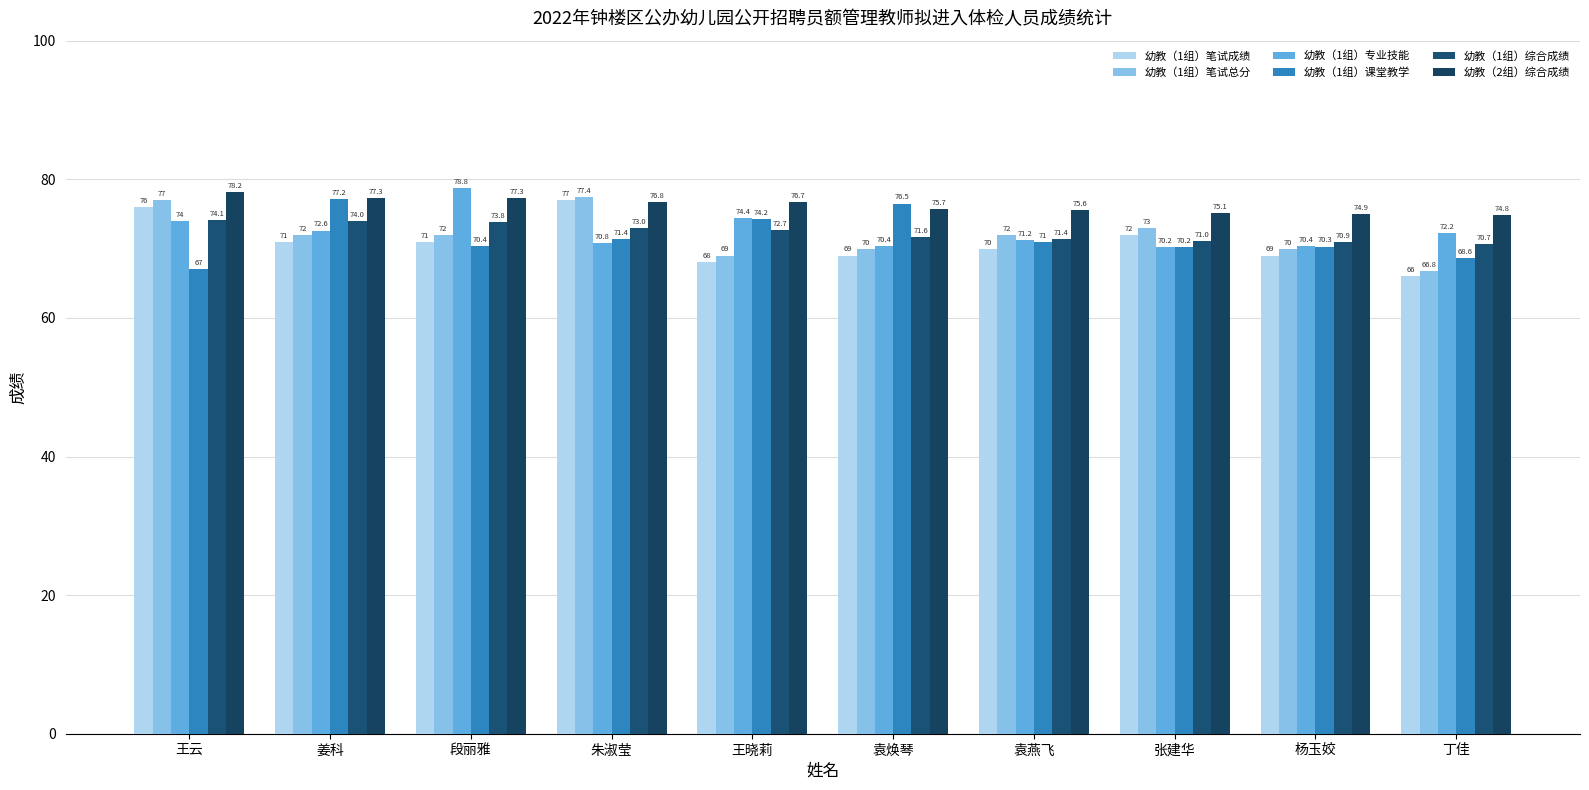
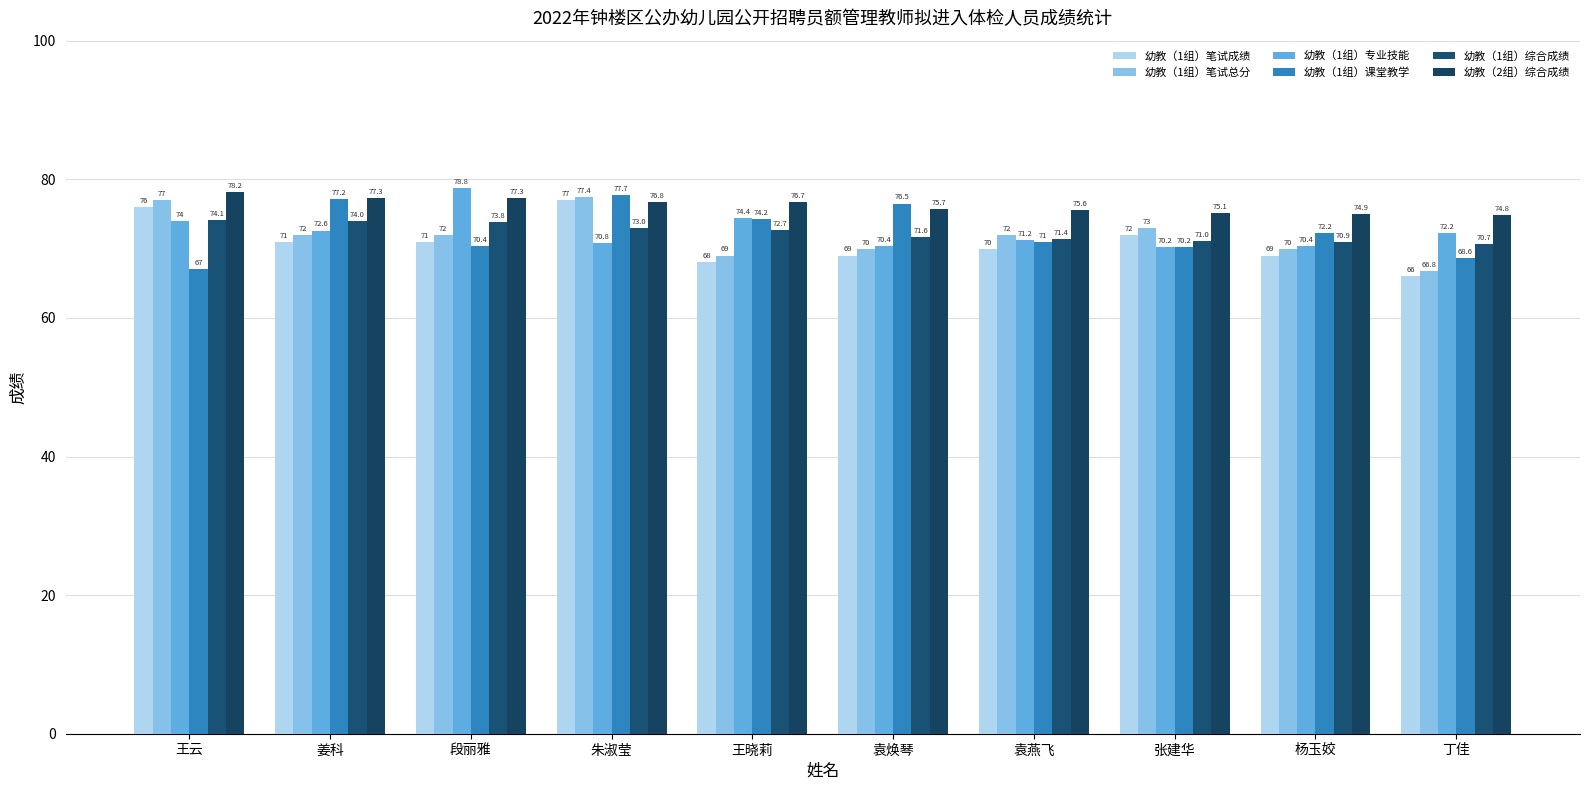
  {
    "幼教（1组）课堂教学": {
      "王云": 67,
      "姜科": 77.2,
      "段丽雅": 70.4,
-     "朱淑莹": 71.4,
+     "朱淑莹": 77.7,
      "王晓莉": 74.2,
      "袁焕琴": 76.5,
      "袁燕飞": 71,
      "张建华": 70.2,
-     "杨玉姣": 70.3,
+     "杨玉姣": 72.2,
      "丁佳": 68.6
    }
  }
